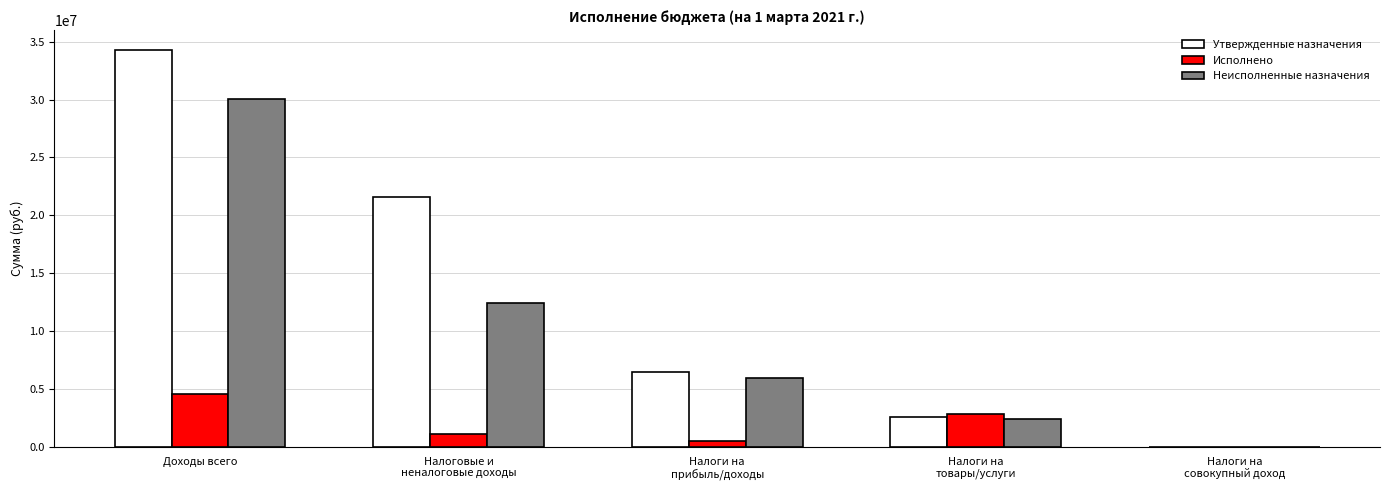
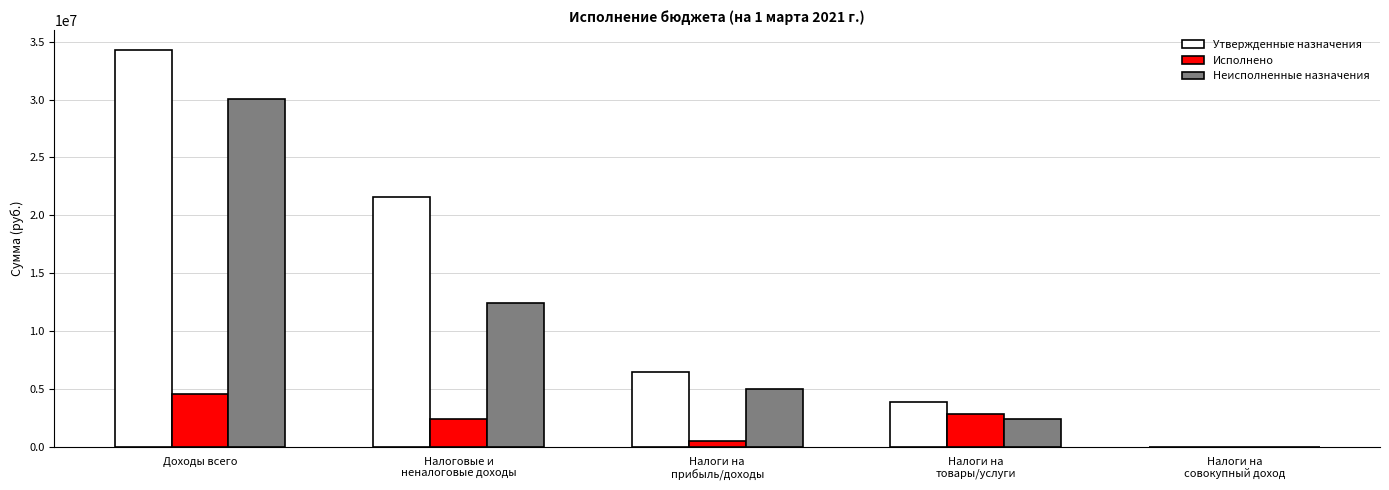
  {
    "Утвержденные назначения": {
      "Доходы всего": 34300000,
      "Налоговые и неналоговые доходы": 21600000,
      "Налоги на прибыль/доходы": 6500000,
-     "Налоги на товары/услуги": 2600000
+     "Налоги на товары/услуги": 3900000
    },
    "Исполнено": {
      "Доходы всего": 4600000,
-     "Налоговые и неналоговые доходы": 1100000,
+     "Налоговые и неналоговые доходы": 2400000,
      "Налоги на прибыль/доходы": 500000,
      "Налоги на товары/услуги": 2900000,
      "Налоги на совокупный доход": 0
    },
    "Неисполненные назначения": {
      "Доходы всего": 30000000,
      "Налоговые и неналоговые доходы": 12400000,
-     "Налоги на прибыль/доходы": 6000000,
+     "Налоги на прибыль/доходы": 5000000,
      "Налоги на товары/услуги": 2400000
    }
  }
